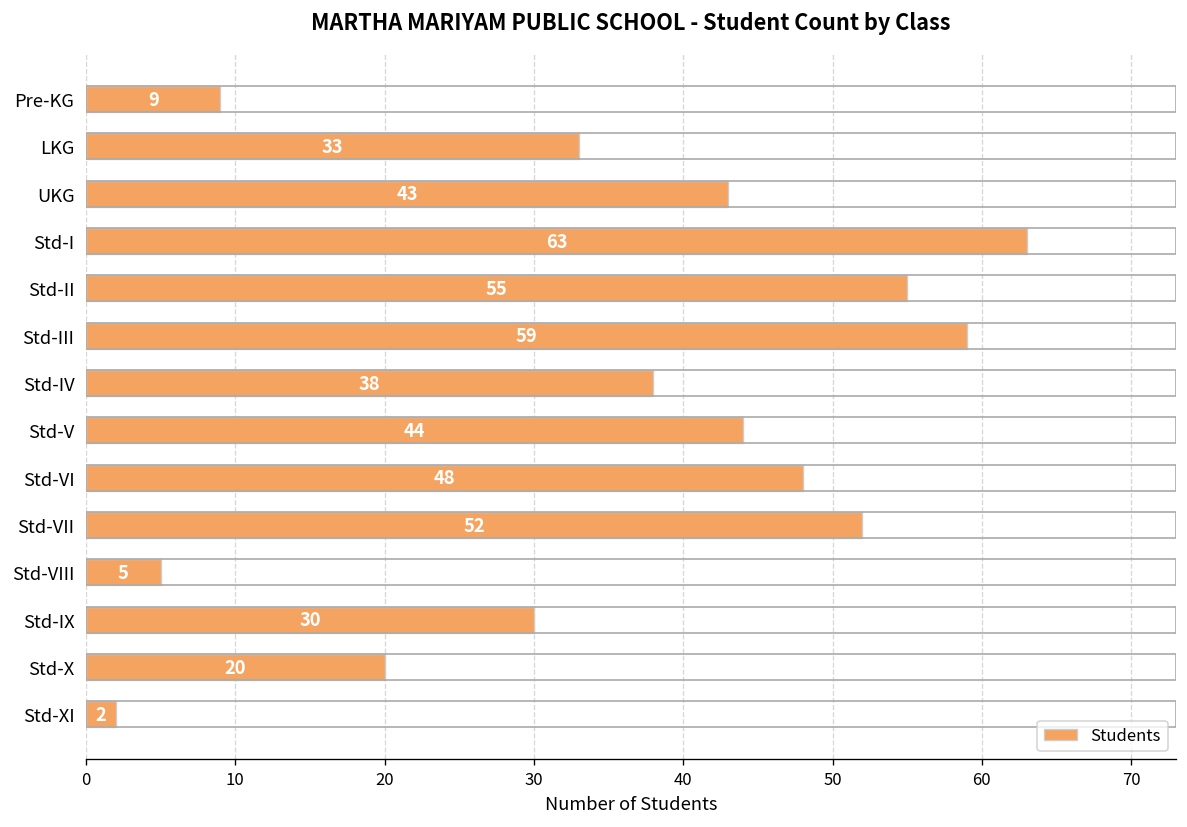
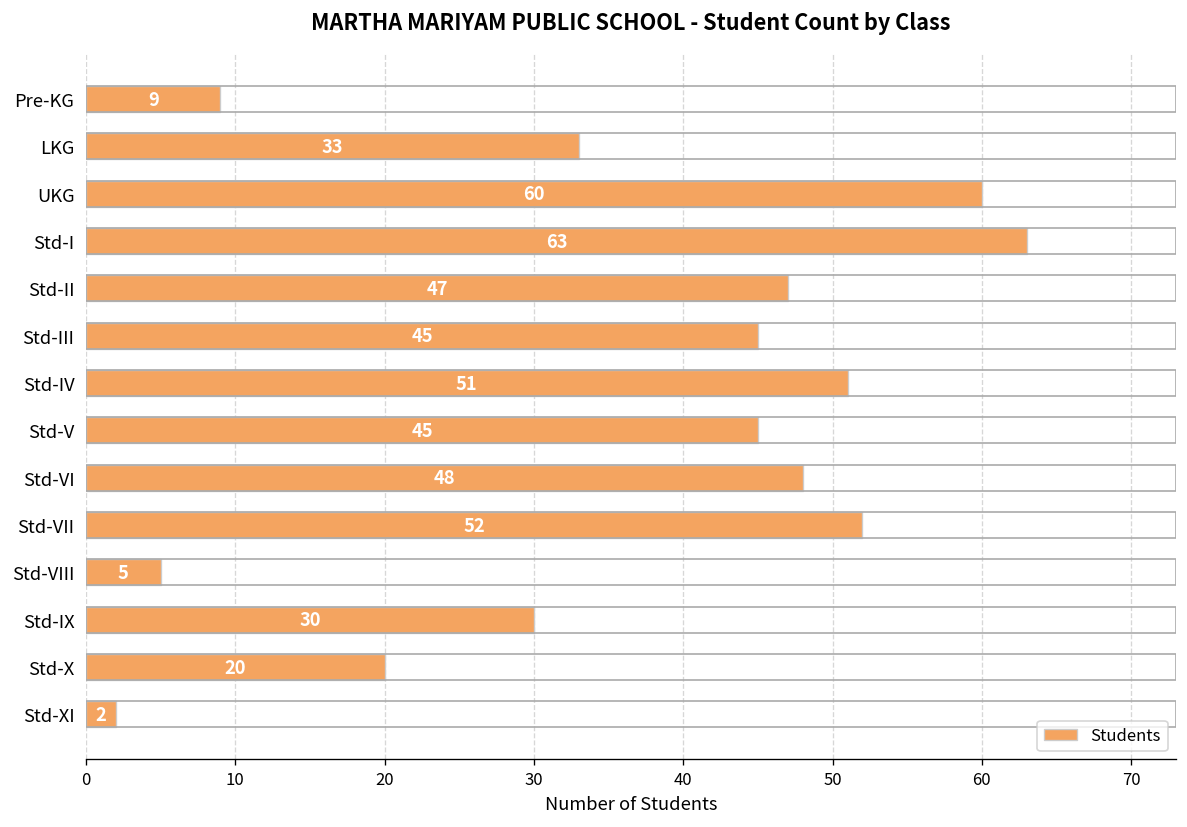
  {
    "Pre-KG": 9,
    "LKG": 33,
-   "UKG": 43,
+   "UKG": 60,
    "Std-I": 63,
-   "Std-II": 55,
-   "Std-III": 59,
-   "Std-IV": 38,
-   "Std-V": 44,
+   "Std-II": 47,
+   "Std-III": 45,
+   "Std-IV": 51,
+   "Std-V": 45,
    "Std-VI": 48,
    "Std-VII": 52,
    "Std-VIII": 5,
    "Std-IX": 30,
    "Std-X": 20,
    "Std-XI": 2
  }
